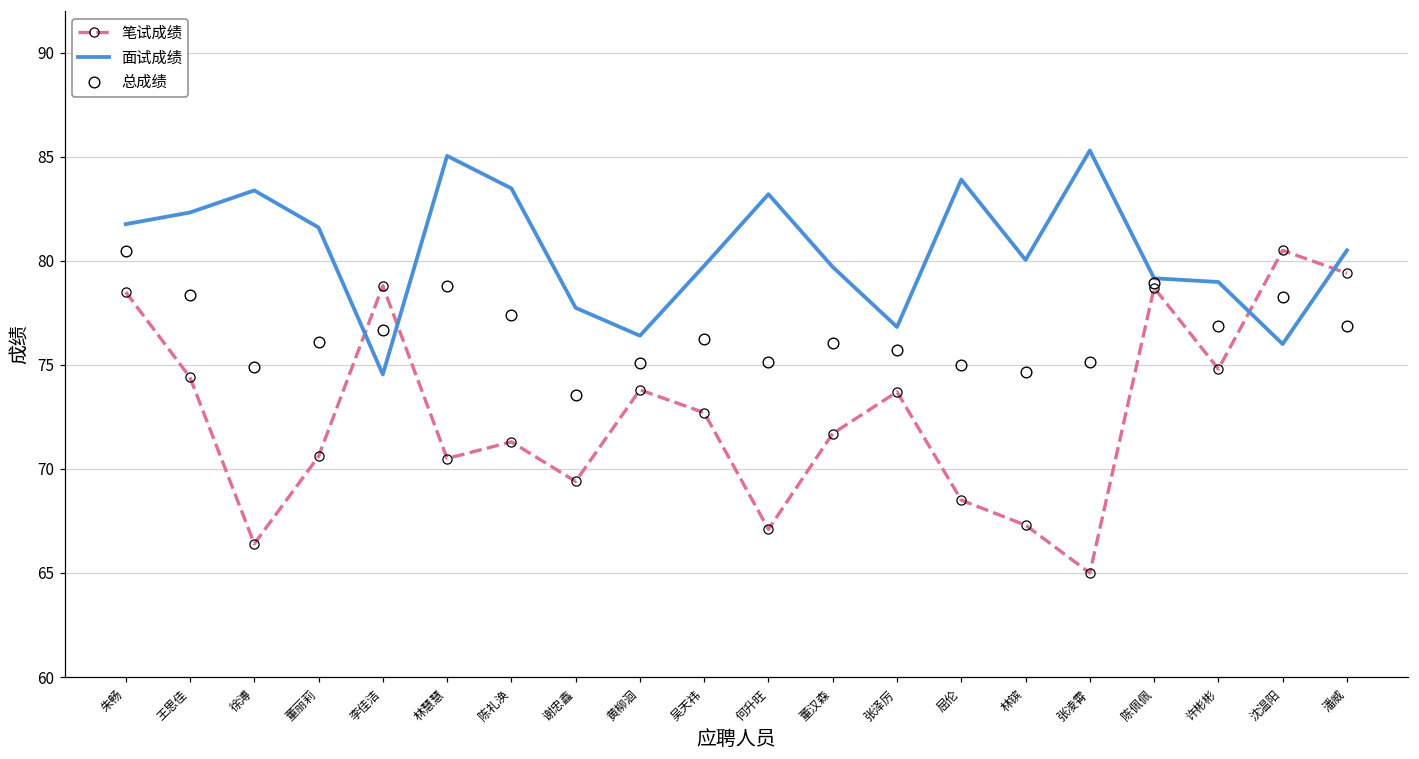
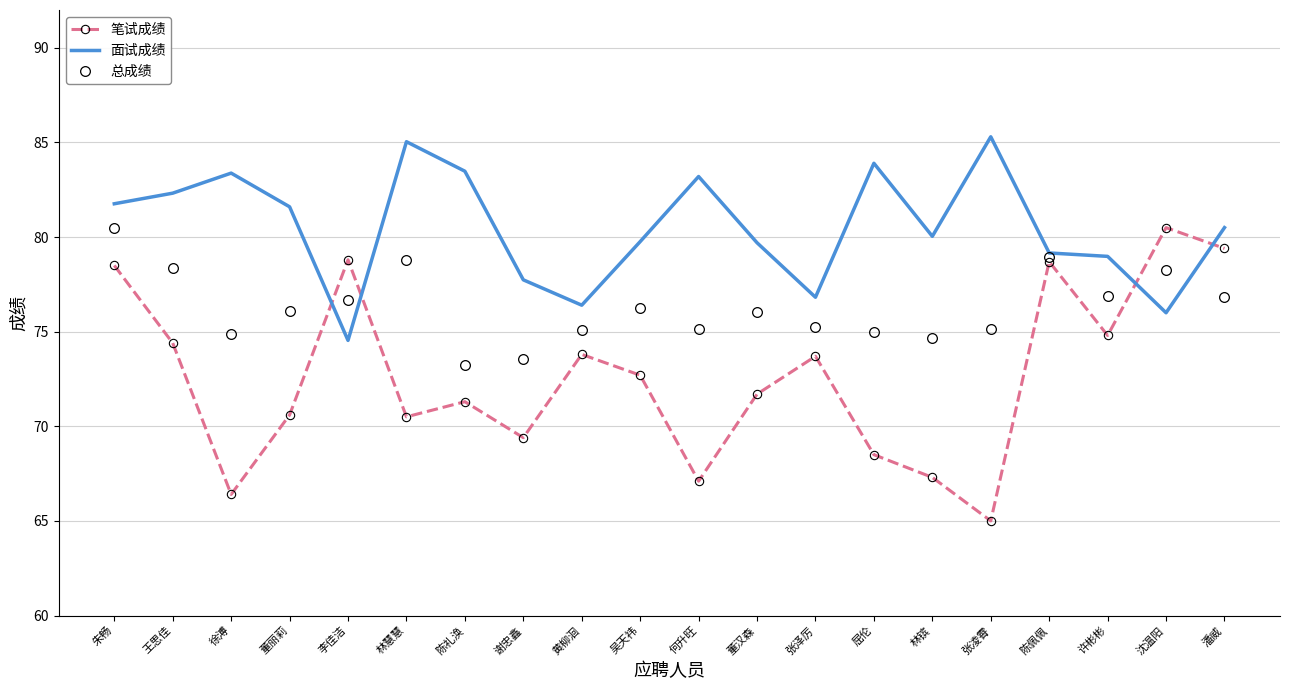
  {
    "笔试成绩": {
      "朱畅": 78.5,
      "王思佳": 74.4,
      "徐溥": 66.4,
      "董丽莉": 70.6,
      "李佳洁": 78.8,
      "林慧慧": 70.5,
      "陈礼涣": 71.3,
      "谢忠鑫": 69.4,
      "黄柳洄": 73.8,
      "吴天祎": 72.7,
      "何升旺": 67.1,
      "董汉森": 71.7,
      "张泽厉": 73.7,
      "屈伦": 68.5,
      "林镔": 67.3,
      "张凌霄": 65.0,
      "陈佩佩": 78.7,
      "许彬彬": 74.8,
      "沈温阳": 80.5,
      "潘威": 79.4
    },
    "面试成绩": {
      "朱畅": 81.8,
      "王思佳": 82.3,
      "徐溥": 83.4,
      "董丽莉": 81.6,
      "李佳洁": 74.5,
      "林慧慧": 85.0,
      "陈礼涣": 83.5,
      "谢忠鑫": 77.7,
      "黄柳洄": 76.4,
      "吴天祎": 79.8,
      "何升旺": 83.2,
      "董汉森": 79.7,
      "张泽厉": 76.8,
      "屈伦": 83.9,
      "林镔": 80.0,
      "张凌霄": 85.3,
      "陈佩佩": 79.2,
      "许彬彬": 79.0,
      "沈温阳": 76.0,
      "潘威": 80.5
    },
    "总成绩": {
      "朱畅": 80.5,
      "王思佳": 78.4,
      "徐溥": 74.9,
      "董丽莉": 76.1,
      "李佳洁": 76.7,
      "林慧慧": 78.8,
-     "陈礼涣": 77.4,
+     "陈礼涣": 73.3,
      "谢忠鑫": 73.6,
      "黄柳洄": 75.1,
      "吴天祎": 76.2,
      "何升旺": 75.2,
      "董汉森": 76.0,
-     "张泽厉": 75.7,
+     "张泽厉": 75.3,
      "屈伦": 75.0,
      "林镔": 74.7,
      "张凌霄": 75.2,
      "陈佩佩": 78.9,
      "许彬彬": 76.9,
      "沈温阳": 78.3,
      "潘威": 76.9
    }
  }
